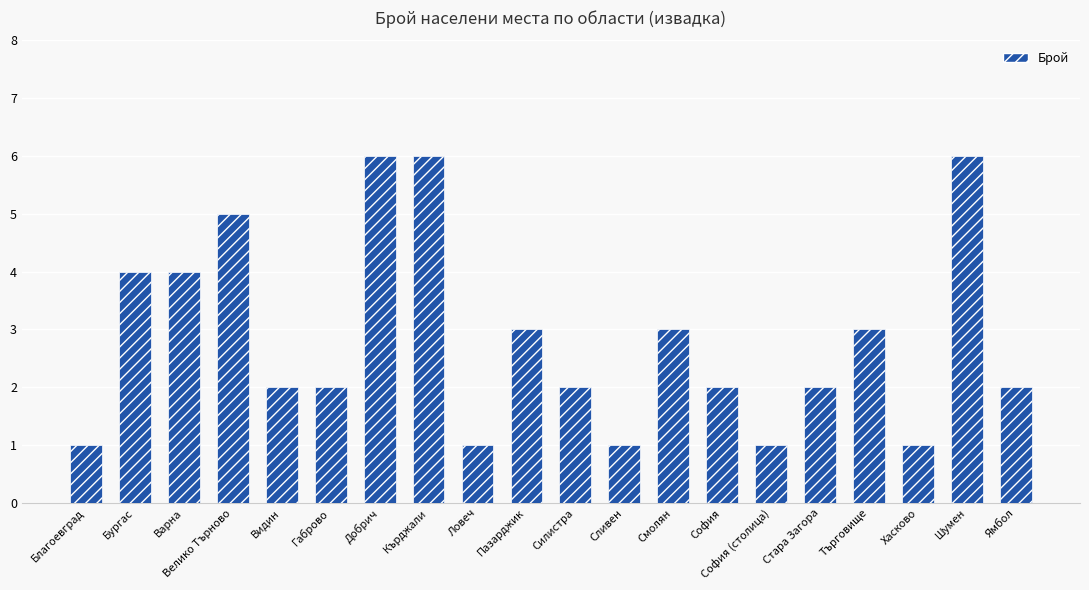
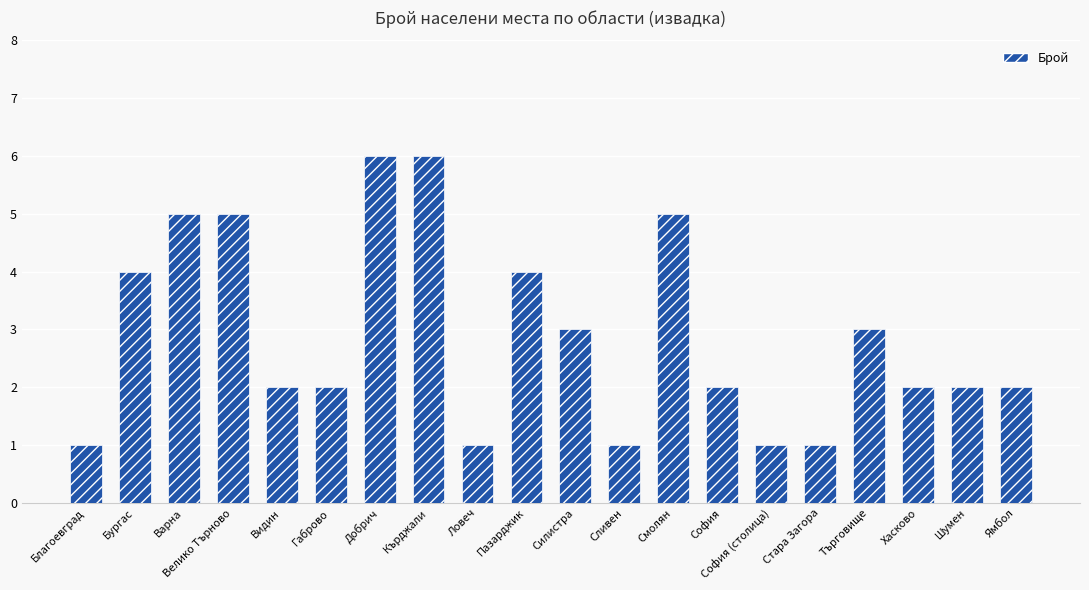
  {
    "Благоевград": 1,
    "Бургас": 4,
-   "Варна": 4,
+   "Варна": 5,
    "Велико Търново": 5,
    "Видин": 2,
    "Габрово": 2,
    "Добрич": 6,
    "Кърджали": 6,
    "Ловеч": 1,
-   "Пазарджик": 3,
-   "Силистра": 2,
+   "Пазарджик": 4,
+   "Силистра": 3,
    "Сливен": 1,
-   "Смолян": 3,
+   "Смолян": 5,
    "София": 2,
    "София (столица)": 1,
-   "Стара Загора": 2,
+   "Стара Загора": 1,
    "Търговище": 3,
-   "Хасково": 1,
-   "Шумен": 6,
+   "Хасково": 2,
+   "Шумен": 2,
    "Ямбол": 2
  }
